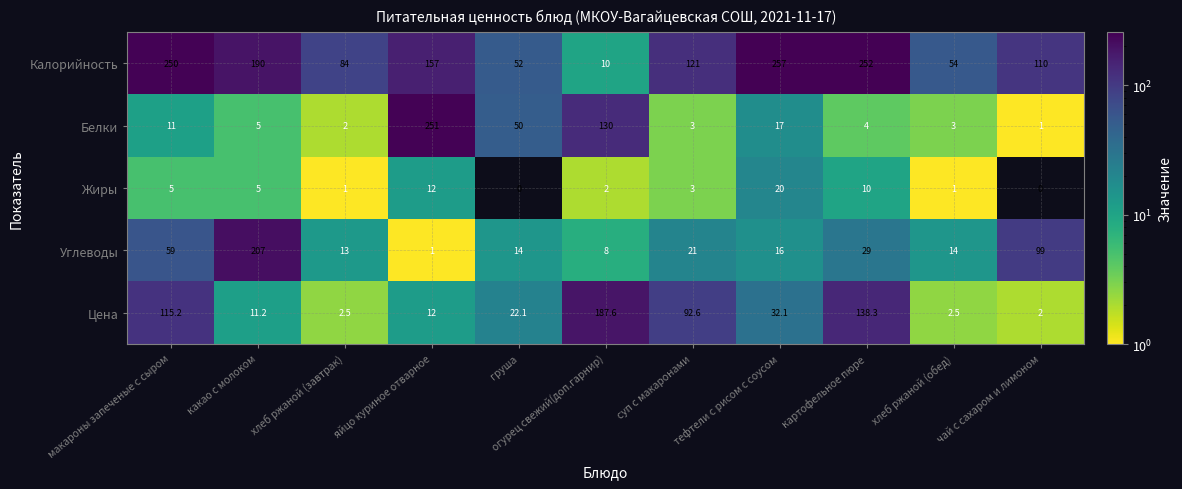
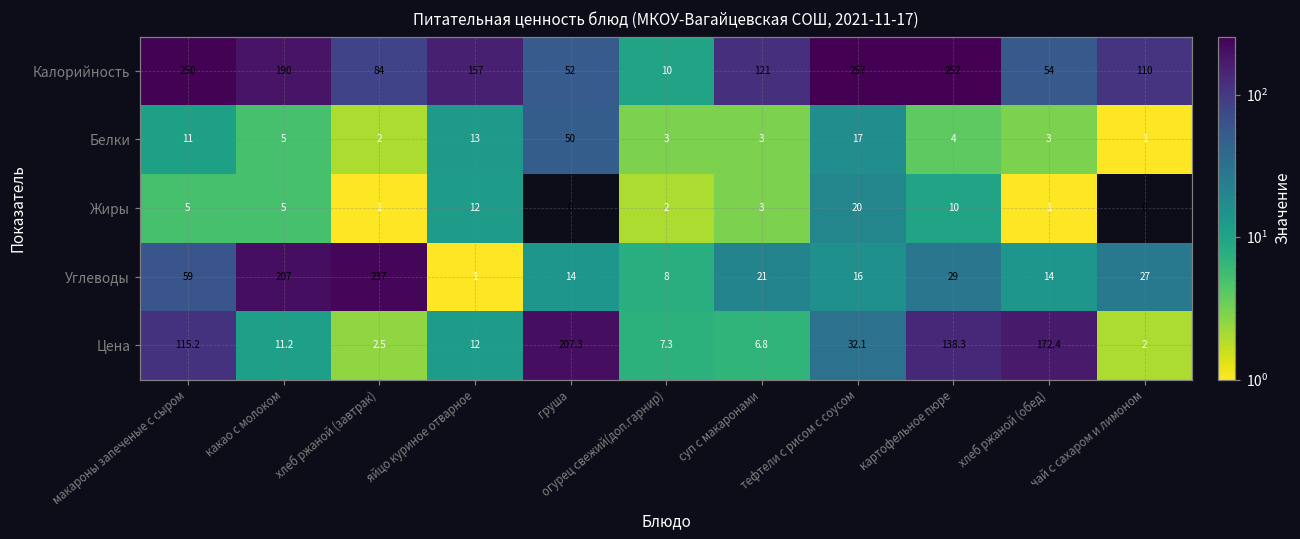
  {
    "Калорийность": {
      "макароны запеченые с сыром": 250,
      "какао с молоком": 190,
      "хлеб ржаной (завтрак)": 84,
      "яйцо куриное отварное": 157,
      "груша": 52,
      "огурец свежий(доп.гарнир)": 10,
      "суп с макаронами": 121,
      "тефтели с рисом с соусом": 257,
      "картофельное пюре": 252,
      "хлеб ржаной (обед)": 54,
      "чай с сахаром и лимоном": 110
    },
    "Белки": {
      "макароны запеченые с сыром": 11,
      "какао с молоком": 5,
      "хлеб ржаной (завтрак)": 2,
-     "яйцо куриное отварное": 251,
+     "яйцо куриное отварное": 13,
      "груша": 50,
-     "огурец свежий(доп.гарнир)": 130,
+     "огурец свежий(доп.гарнир)": 3,
      "суп с макаронами": 3,
      "тефтели с рисом с соусом": 17,
      "картофельное пюре": 4,
      "хлеб ржаной (обед)": 3,
      "чай с сахаром и лимоном": 1
    },
    "Жиры": {
      "макароны запеченые с сыром": 5,
      "какао с молоком": 5,
      "хлеб ржаной (завтрак)": 1,
      "яйцо куриное отварное": 12,
      "огурец свежий(доп.гарнир)": 2,
      "суп с макаронами": 3,
      "тефтели с рисом с соусом": 20,
      "картофельное пюре": 10,
      "хлеб ржаной (обед)": 1
    },
    "Углеводы": {
      "макароны запеченые с сыром": 59,
      "какао с молоком": 207,
-     "хлеб ржаной (завтрак)": 13,
+     "хлеб ржаной (завтрак)": 237,
      "яйцо куриное отварное": 1,
      "груша": 14,
      "огурец свежий(доп.гарнир)": 8,
      "суп с макаронами": 21,
      "тефтели с рисом с соусом": 16,
      "картофельное пюре": 29,
      "хлеб ржаной (обед)": 14,
-     "чай с сахаром и лимоном": 99
+     "чай с сахаром и лимоном": 27
    },
    "Цена": {
      "макароны запеченые с сыром": 115.2,
      "какао с молоком": 11.2,
      "хлеб ржаной (завтрак)": 2.5,
      "яйцо куриное отварное": 12,
-     "груша": 22.1,
-     "огурец свежий(доп.гарнир)": 187.6,
-     "суп с макаронами": 92.6,
+     "груша": 207.3,
+     "огурец свежий(доп.гарнир)": 7.3,
+     "суп с макаронами": 6.8,
      "тефтели с рисом с соусом": 32.1,
      "картофельное пюре": 138.3,
-     "хлеб ржаной (обед)": 2.5,
+     "хлеб ржаной (обед)": 172.4,
      "чай с сахаром и лимоном": 2
    }
  }
